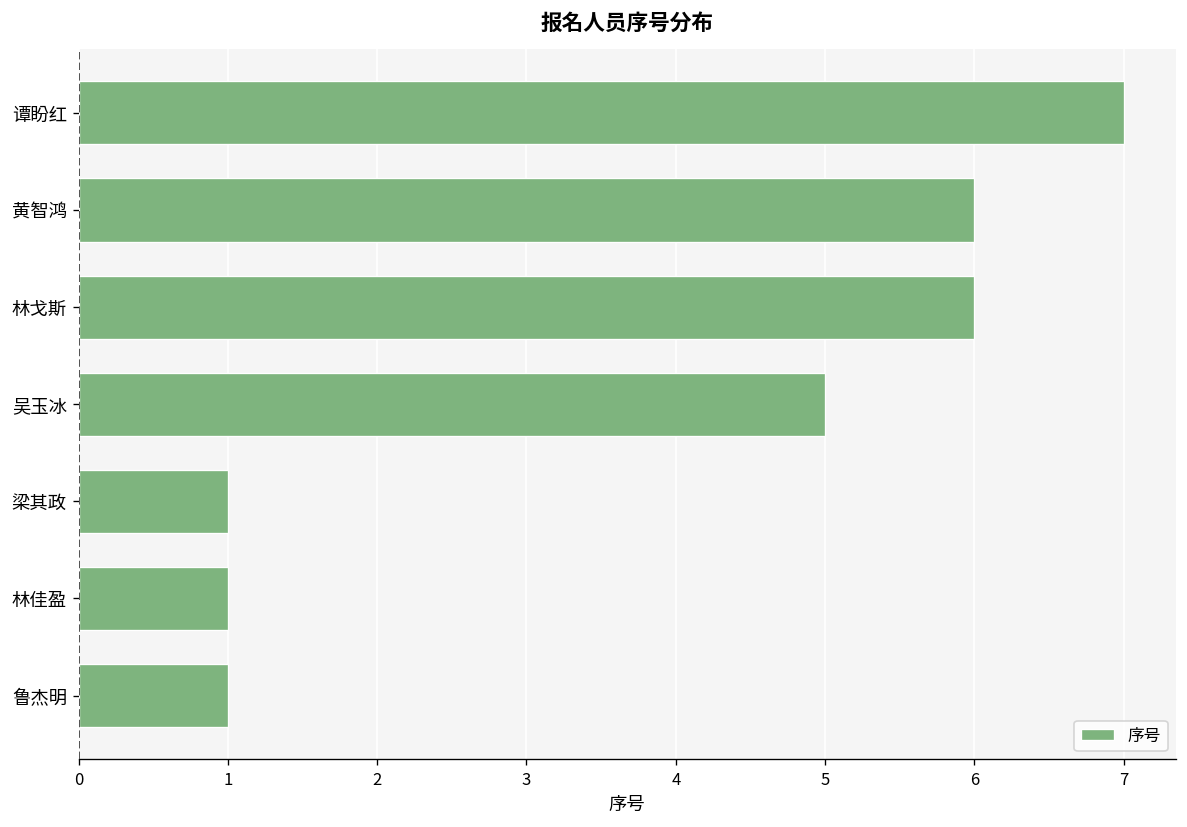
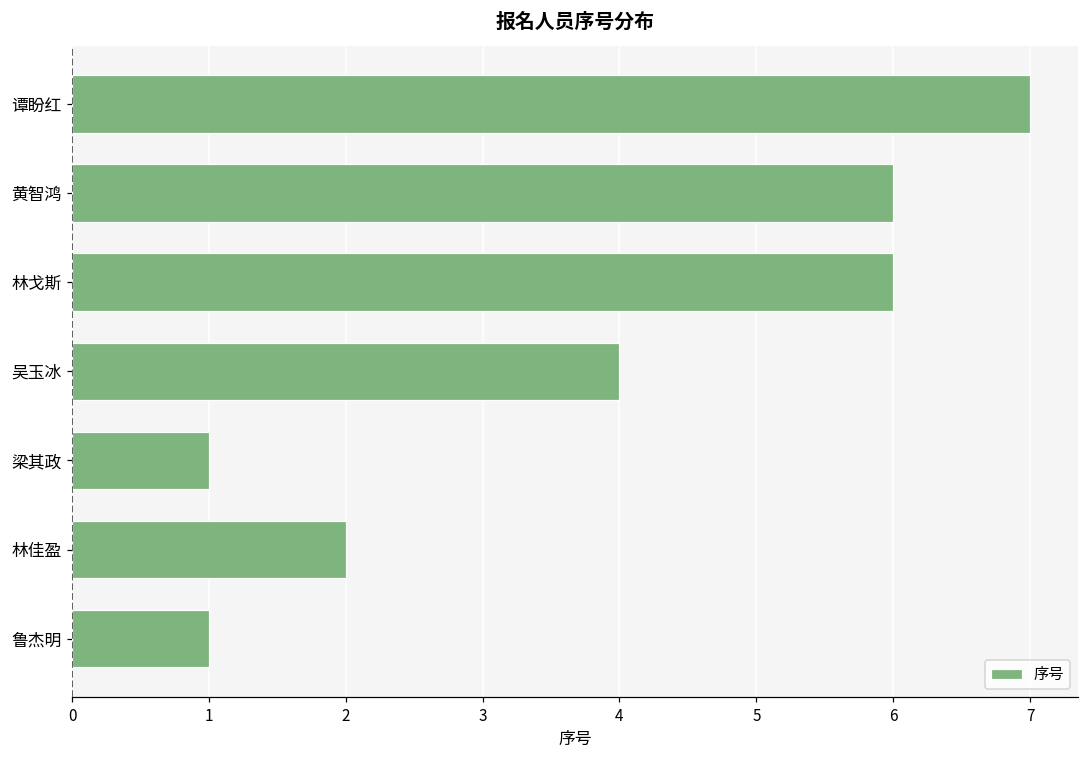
  {
    "谭盼红": 7,
    "黄智鸿": 6,
    "林戈斯": 6,
-   "吴玉冰": 5,
+   "吴玉冰": 4,
    "梁其政": 1,
-   "林佳盈": 1,
+   "林佳盈": 2,
    "鲁杰明": 1
  }
